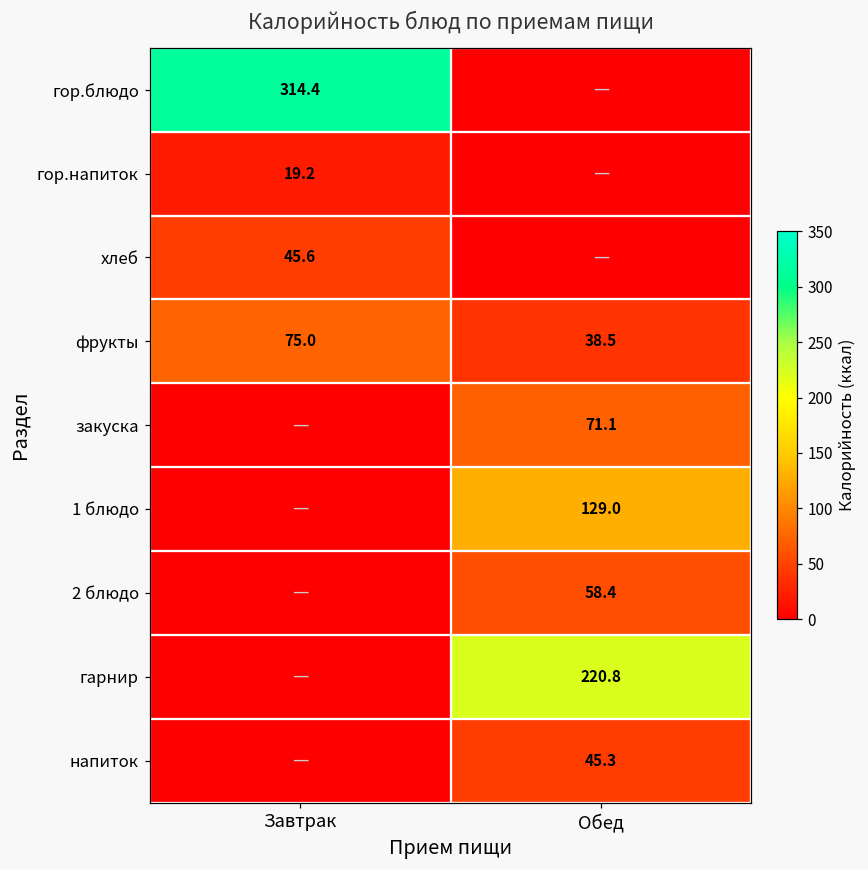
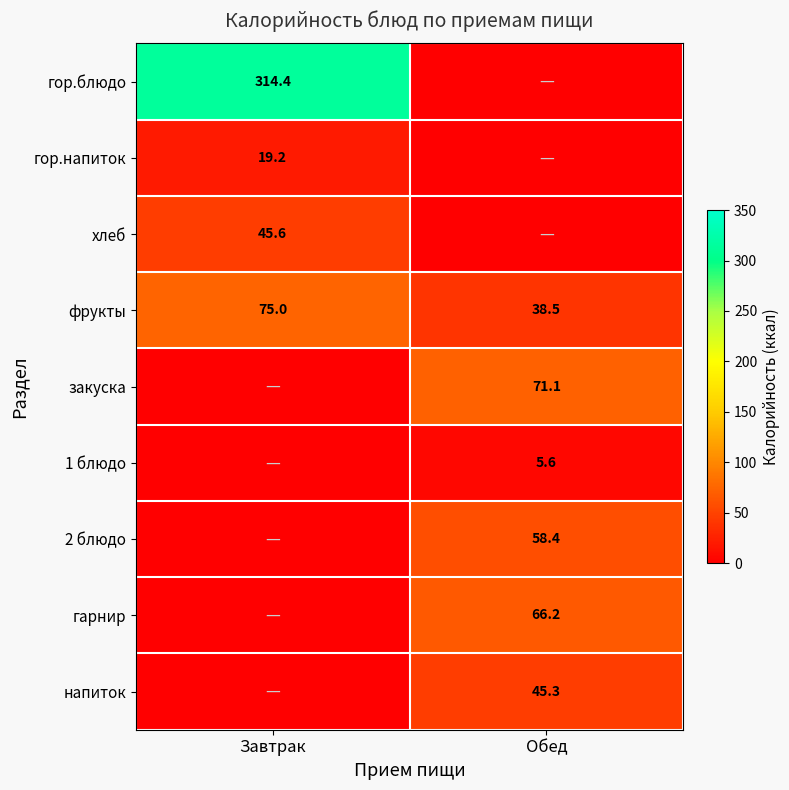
  {
    "гор.блюдо": {
      "Завтрак": 314.4
    },
    "гор.напиток": {
      "Завтрак": 19.2
    },
    "хлеб": {
      "Завтрак": 45.6
    },
    "фрукты": {
      "Завтрак": 75.0,
      "Обед": 38.5
    },
    "закуска": {
      "Обед": 71.1
    },
    "1 блюдо": {
-     "Обед": 129.0
+     "Обед": 5.6
    },
    "2 блюдо": {
      "Обед": 58.4
    },
    "гарнир": {
-     "Обед": 220.8
+     "Обед": 66.2
    },
    "напиток": {
      "Обед": 45.3
    }
  }
